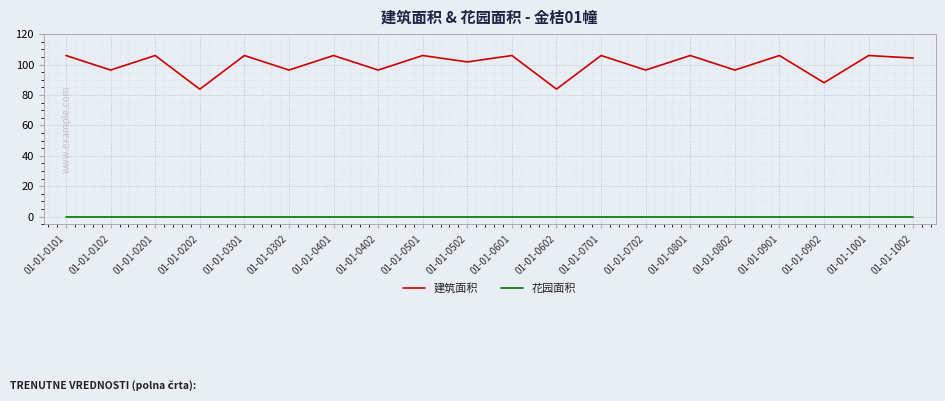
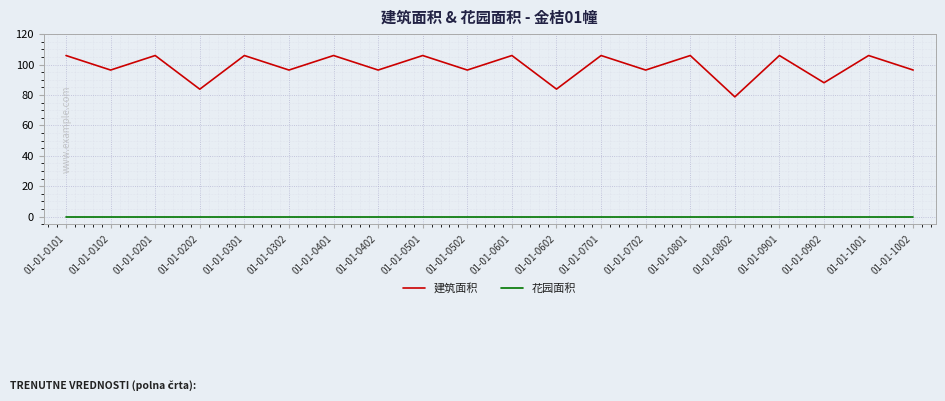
  {
    "建筑面积": {
      "01-01-0101": 106,
      "01-01-0102": 96,
      "01-01-0201": 106,
      "01-01-0202": 84,
      "01-01-0301": 106,
      "01-01-0302": 96,
      "01-01-0401": 106,
      "01-01-0402": 96,
      "01-01-0501": 106,
-     "01-01-0502": 102,
+     "01-01-0502": 96,
      "01-01-0601": 106,
      "01-01-0602": 84,
      "01-01-0701": 106,
      "01-01-0702": 96,
      "01-01-0801": 106,
-     "01-01-0802": 96,
+     "01-01-0802": 79,
      "01-01-0901": 106,
      "01-01-0902": 88,
      "01-01-1001": 106,
-     "01-01-1002": 104
+     "01-01-1002": 96
    },
    "花园面积": {
      "01-01-0101": 0,
      "01-01-0102": 0,
      "01-01-0201": 0,
      "01-01-0202": 0,
      "01-01-0301": 0,
      "01-01-0302": 0,
      "01-01-0401": 0,
      "01-01-0402": 0,
      "01-01-0501": 0,
      "01-01-0502": 0,
      "01-01-0601": 0,
      "01-01-0602": 0,
      "01-01-0701": 0,
      "01-01-0702": 0,
      "01-01-0801": 0,
      "01-01-0802": 0,
      "01-01-0901": 0,
      "01-01-0902": 0,
      "01-01-1001": 0,
      "01-01-1002": 0
    }
  }
